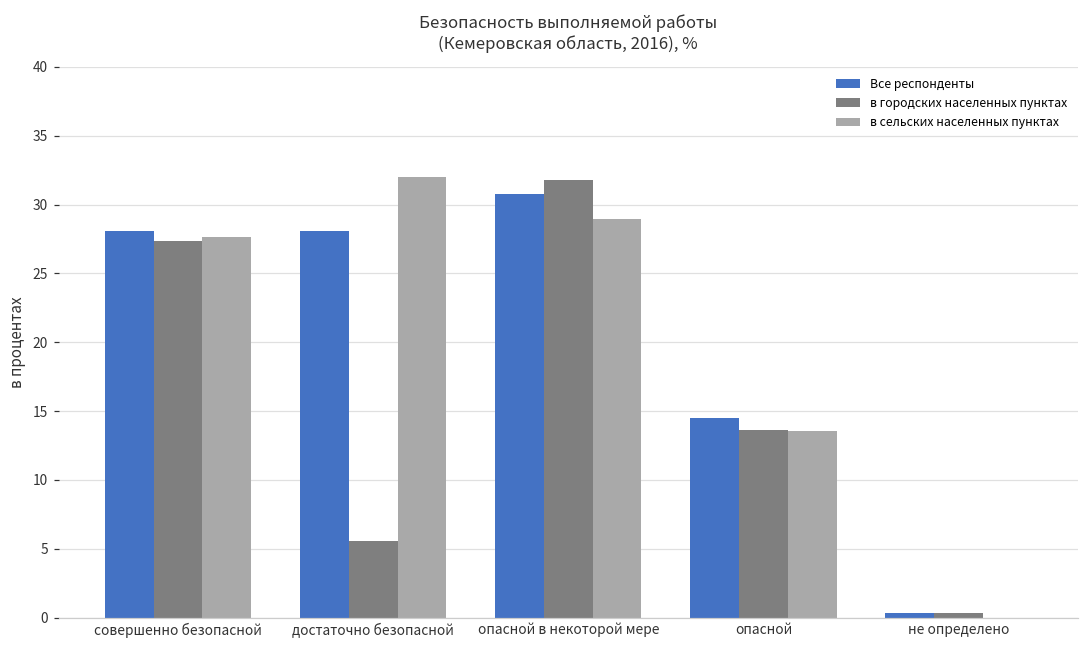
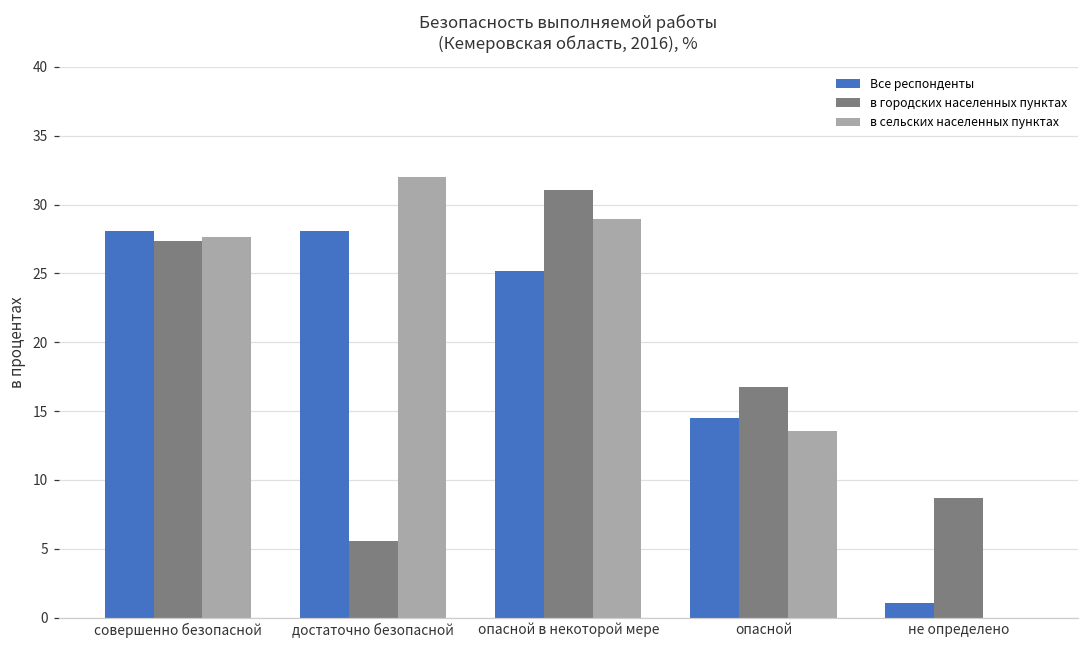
  {
    "Все респонденты": {
      "совершенно безопасной": 28.1,
      "достаточно безопасной": 28.1,
-     "опасной в некоторой мере": 30.8,
+     "опасной в некоторой мере": 25.2,
      "опасной": 14.5,
-     "не определено": 0.3
+     "не определено": 1.1
    },
    "в городских населенных пунктах": {
      "совершенно безопасной": 27.3,
      "достаточно безопасной": 5.6,
-     "опасной в некоторой мере": 31.8,
-     "опасной": 13.6,
-     "не определено": 0.3
+     "опасной в некоторой мере": 31.1,
+     "опасной": 16.7,
+     "не определено": 8.7
    },
    "в сельских населенных пунктах": {
      "совершенно безопасной": 27.7,
      "достаточно безопасной": 32.0,
      "опасной в некоторой мере": 28.9,
      "опасной": 13.5,
      "не определено": 0.0
    }
  }
